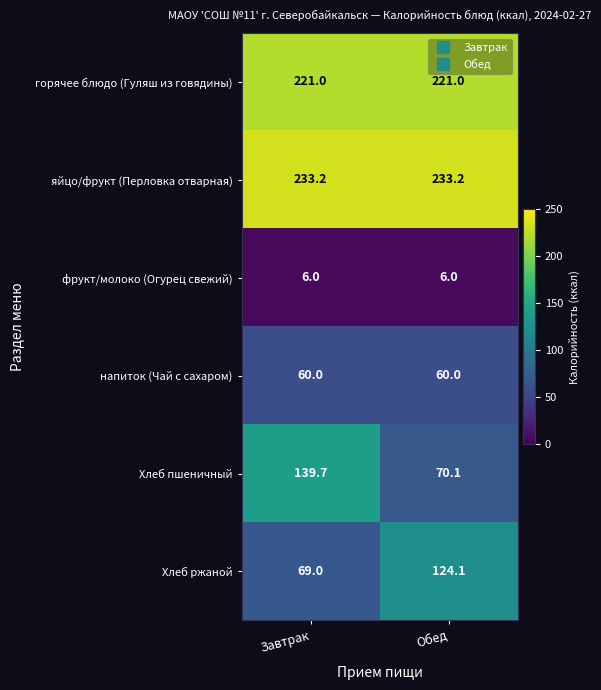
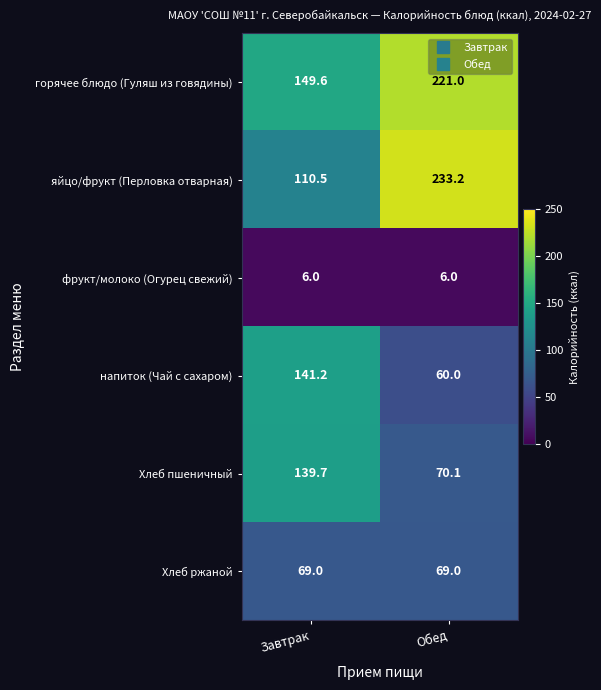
  {
    "горячее блюдо (Гуляш из говядины)": {
-     "Завтрак": 221.0,
+     "Завтрак": 149.6,
      "Обед": 221.0
    },
    "яйцо/фрукт (Перловка отварная)": {
-     "Завтрак": 233.2,
+     "Завтрак": 110.5,
      "Обед": 233.2
    },
    "фрукт/молоко (Огурец свежий)": {
      "Завтрак": 6.0,
      "Обед": 6.0
    },
    "напиток (Чай с сахаром)": {
-     "Завтрак": 60.0,
+     "Завтрак": 141.2,
      "Обед": 60.0
    },
    "Хлеб пшеничный": {
      "Завтрак": 139.7,
      "Обед": 70.1
    },
    "Хлеб ржаной": {
      "Завтрак": 69.0,
-     "Обед": 124.1
+     "Обед": 69.0
    }
  }
